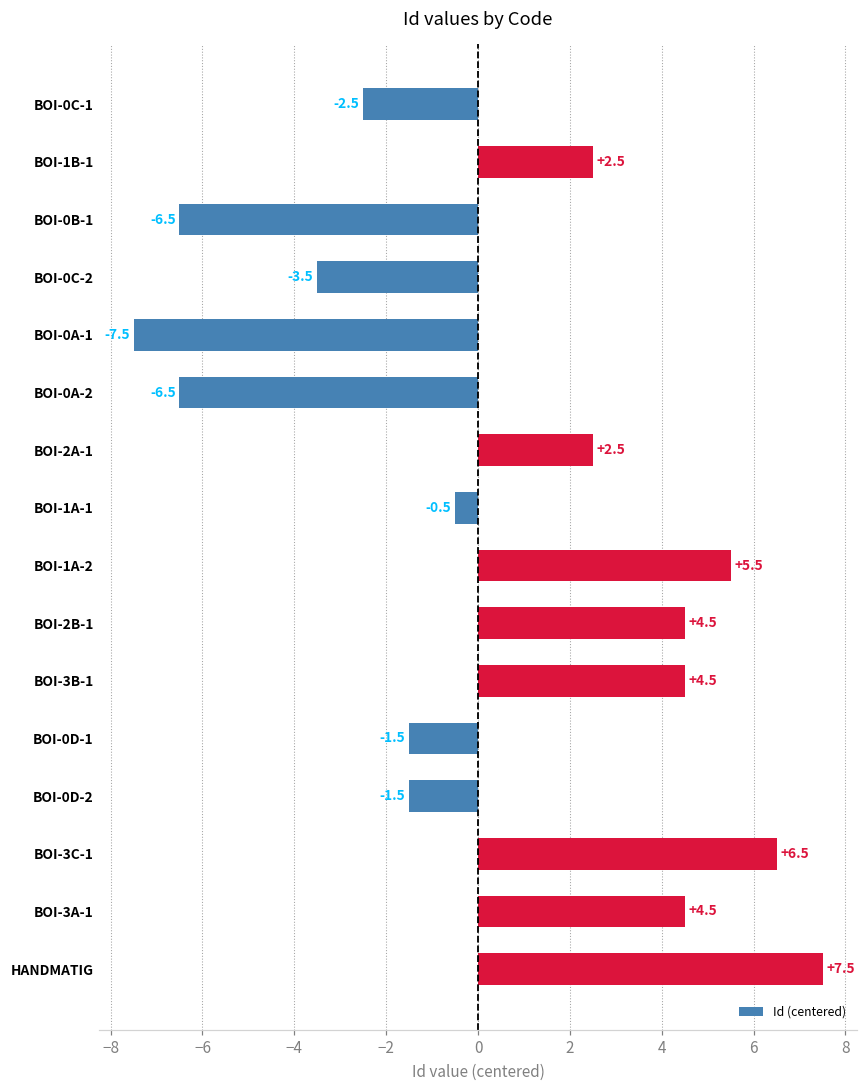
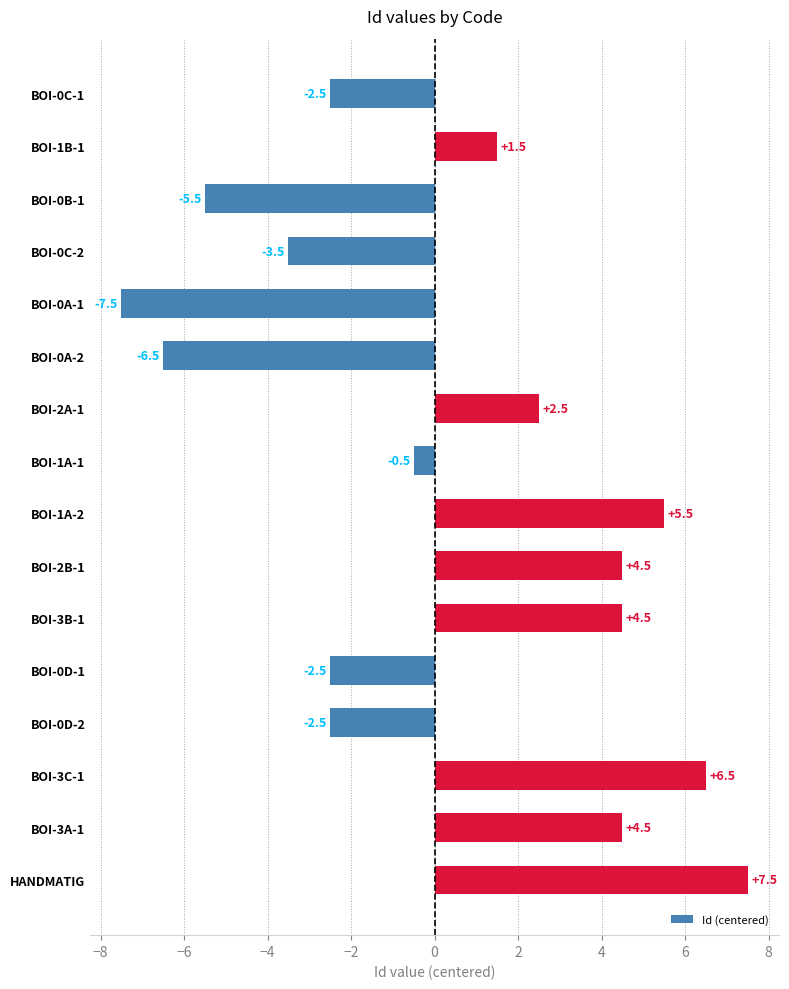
  {
    "BOI-0C-1": "-2.5",
-   "BOI-1B-1": "+2.5",
-   "BOI-0B-1": "-6.5",
+   "BOI-1B-1": "+1.5",
+   "BOI-0B-1": "-5.5",
    "BOI-0C-2": "-3.5",
    "BOI-0A-1": "-7.5",
    "BOI-0A-2": "-6.5",
    "BOI-2A-1": "+2.5",
    "BOI-1A-1": "-0.5",
    "BOI-1A-2": "+5.5",
    "BOI-2B-1": "+4.5",
    "BOI-3B-1": "+4.5",
-   "BOI-0D-1": "-1.5",
-   "BOI-0D-2": "-1.5",
+   "BOI-0D-1": "-2.5",
+   "BOI-0D-2": "-2.5",
    "BOI-3C-1": "+6.5",
    "BOI-3A-1": "+4.5",
    "HANDMATIG": "+7.5"
  }
